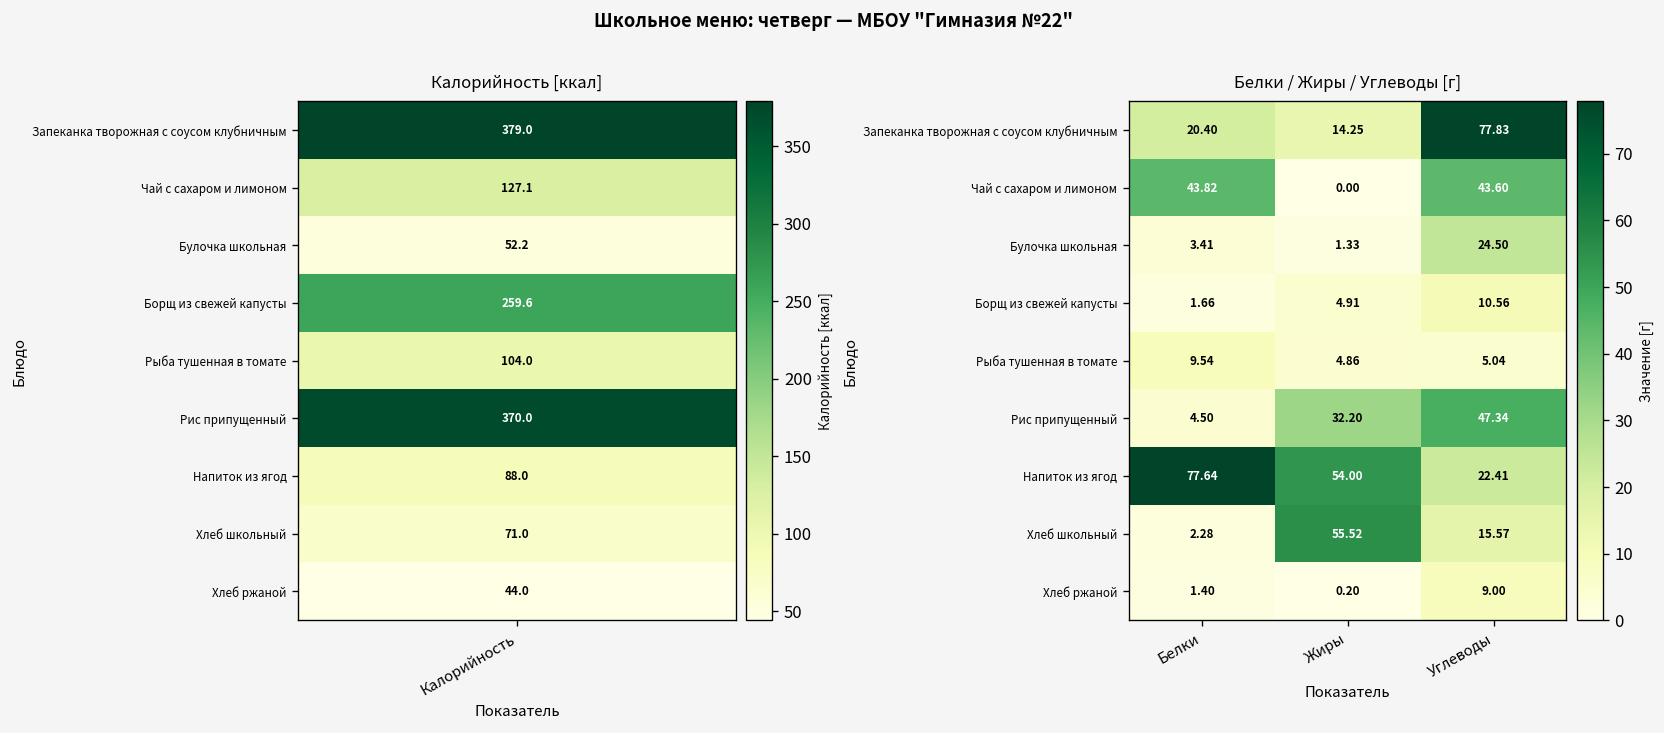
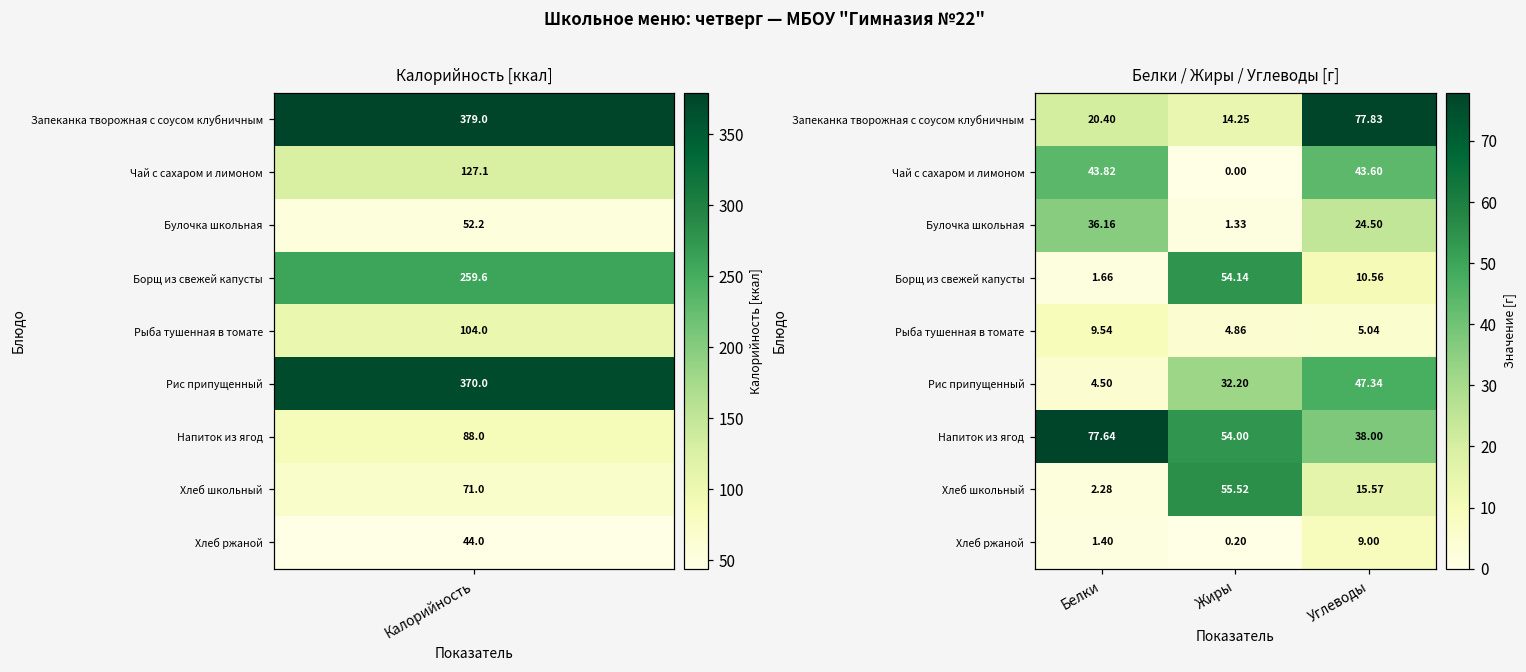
  {
    "Калорийность [ккал]": {
      "Запеканка творожная с соусом клубничным": {
        "Калорийность": 379.0
      },
      "Чай с сахаром и лимоном": {
        "Калорийность": 127.1
      },
      "Булочка школьная": {
        "Калорийность": 52.2
      },
      "Борщ из свежей капусты": {
        "Калорийность": 259.6
      },
      "Рыба тушенная в томате": {
        "Калорийность": 104.0
      },
      "Рис припущенный": {
        "Калорийность": 370.0
      },
      "Напиток из ягод": {
        "Калорийность": 88.0
      },
      "Хлеб школьный": {
        "Калорийность": 71.0
      },
      "Хлеб ржаной": {
        "Калорийность": 44.0
      }
    },
    "Белки / Жиры / Углеводы [г]": {
      "Запеканка творожная с соусом клубничным": {
        "Белки": 20.40,
        "Жиры": 14.25,
        "Углеводы": 77.83
      },
      "Чай с сахаром и лимоном": {
        "Белки": 43.82,
        "Жиры": 0.00,
        "Углеводы": 43.60
      },
      "Булочка школьная": {
-       "Белки": 3.41,
+       "Белки": 36.16,
        "Жиры": 1.33,
        "Углеводы": 24.50
      },
      "Борщ из свежей капусты": {
        "Белки": 1.66,
-       "Жиры": 4.91,
+       "Жиры": 54.14,
        "Углеводы": 10.56
      },
      "Рыба тушенная в томате": {
        "Белки": 9.54,
        "Жиры": 4.86,
        "Углеводы": 5.04
      },
      "Рис припущенный": {
        "Белки": 4.50,
        "Жиры": 32.20,
        "Углеводы": 47.34
      },
      "Напиток из ягод": {
        "Белки": 77.64,
        "Жиры": 54.00,
-       "Углеводы": 22.41
+       "Углеводы": 38.00
      },
      "Хлеб школьный": {
        "Белки": 2.28,
        "Жиры": 55.52,
        "Углеводы": 15.57
      },
      "Хлеб ржаной": {
        "Белки": 1.40,
        "Жиры": 0.20,
        "Углеводы": 9.00
      }
    }
  }
